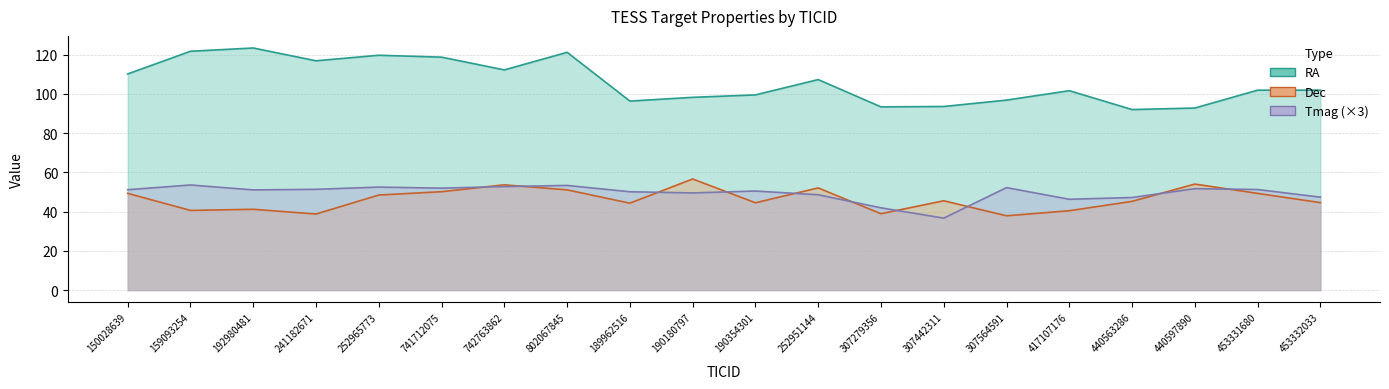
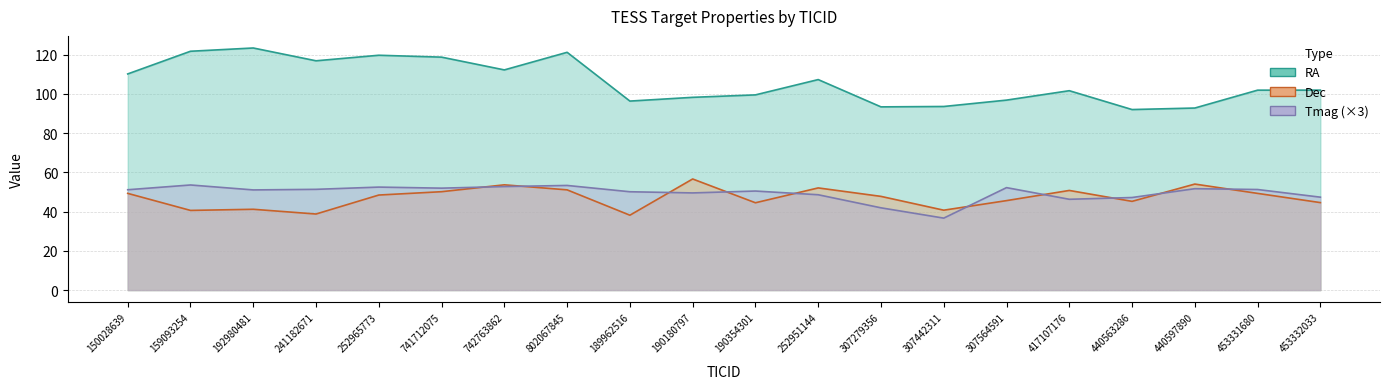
  {
    "Dec": {
      "150028639": 49,
      "159093254": 41,
      "192980481": 41,
      "241182671": 39,
      "252965773": 48,
      "741712075": 50,
      "802067845": 51,
-     "189962516": 44,
+     "189962516": 38,
      "190180797": 57,
      "190354301": 44,
      "252951144": 52,
-     "307279356": 39,
-     "307442311": 46,
-     "307564591": 38,
-     "417107176": 40,
+     "307279356": 48,
+     "307442311": 41,
+     "307564591": 46,
+     "417107176": 51,
      "440563286": 45,
      "440597890": 54,
      "453331680": 49,
      "453332033": 45
    }
  }
